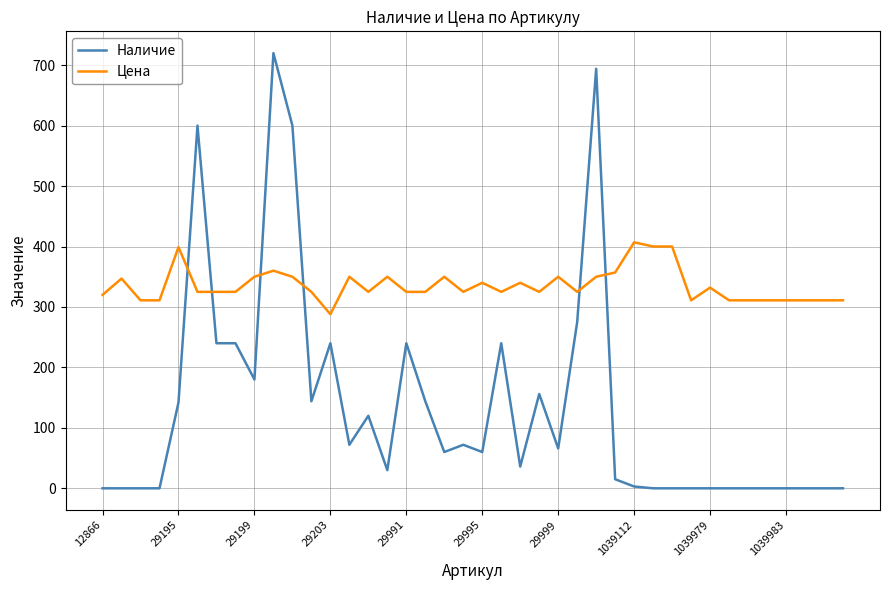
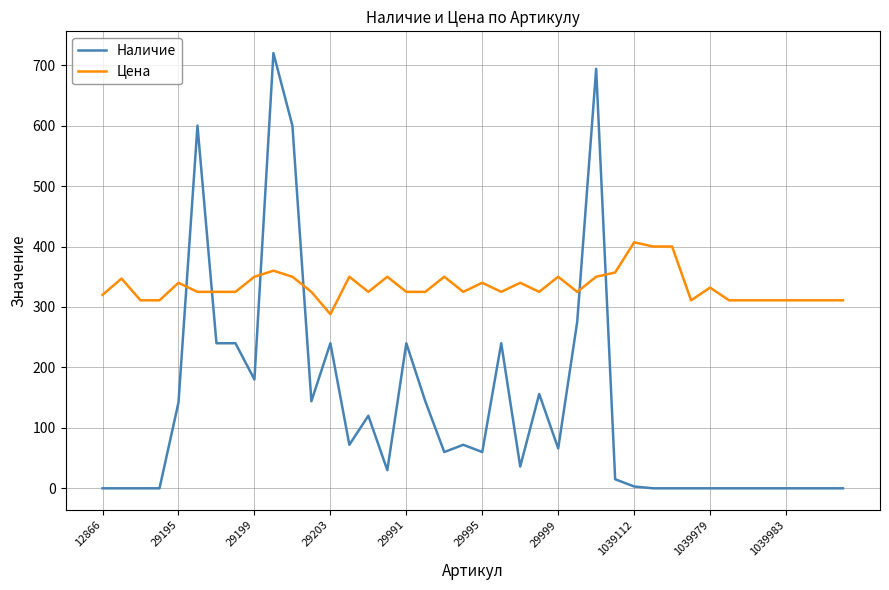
  {
    "Наличие": {
      "12866": 0,
      "29195": 140,
      "29199": 180,
      "29203": 240,
      "29991": 240,
      "29995": 60,
      "29999": 70,
      "1039112": 0,
      "1039979": 0,
      "1039983": 0
    },
    "Цена": {
      "12866": 320,
-     "29195": 400,
+     "29195": 340,
      "29199": 350,
      "29203": 290,
      "29991": 330,
      "29995": 340,
      "29999": 350,
      "1039112": 410,
      "1039979": 330,
      "1039983": 310
    }
  }
